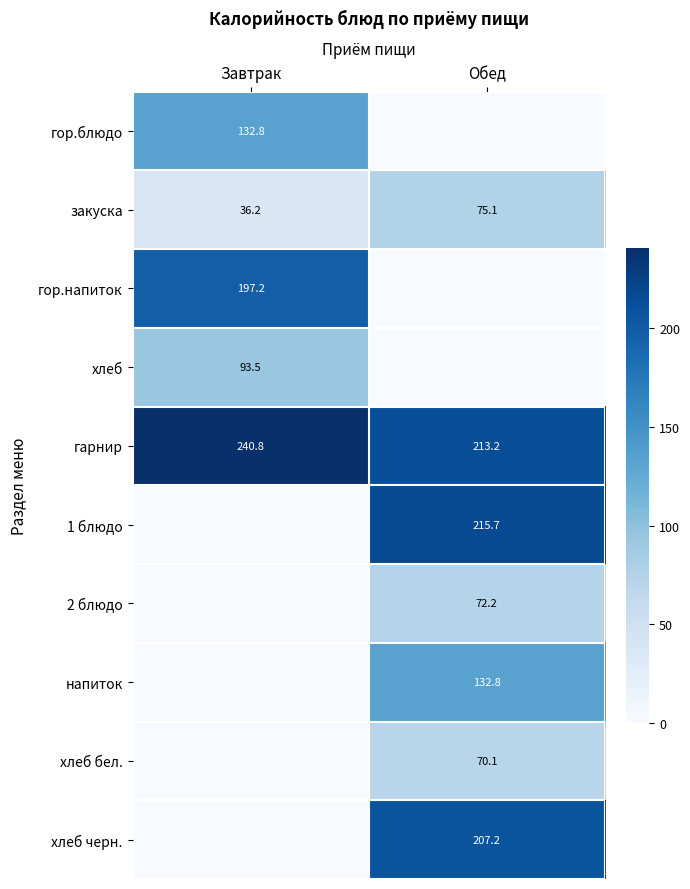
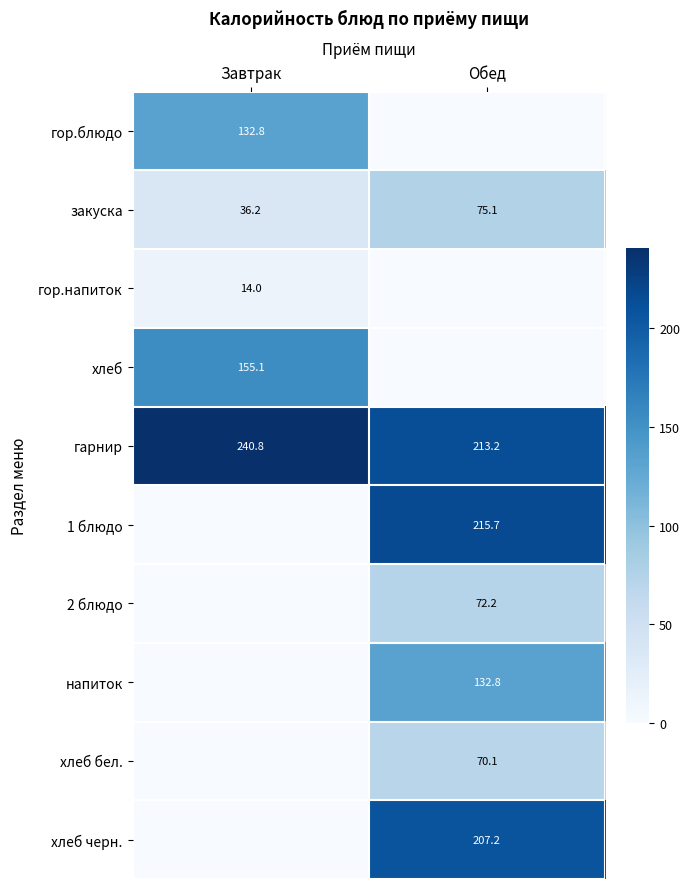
  {
    "гор.блюдо": {
      "Завтрак": 132.8
    },
    "закуска": {
      "Завтрак": 36.2,
      "Обед": 75.1
    },
    "гор.напиток": {
-     "Завтрак": 197.2
+     "Завтрак": 14.0
    },
    "хлеб": {
-     "Завтрак": 93.5
+     "Завтрак": 155.1
    },
    "гарнир": {
      "Завтрак": 240.8,
      "Обед": 213.2
    },
    "1 блюдо": {
      "Обед": 215.7
    },
    "2 блюдо": {
      "Обед": 72.2
    },
    "напиток": {
      "Обед": 132.8
    },
    "хлеб бел.": {
      "Обед": 70.1
    },
    "хлеб черн.": {
      "Обед": 207.2
    }
  }
